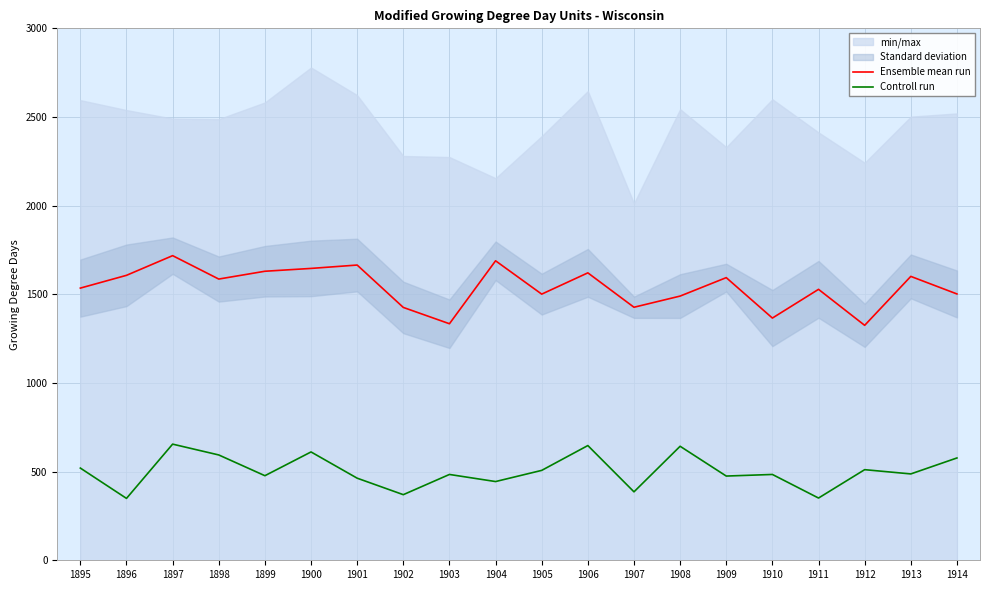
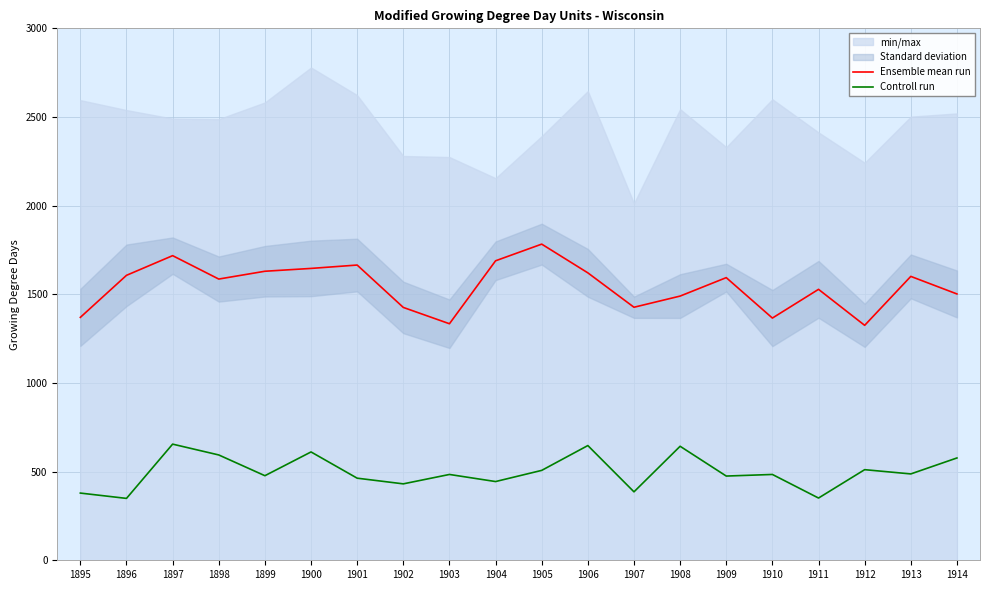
  {
    "Ensemble mean run": {
-     "1895": 1540,
+     "1895": 1370,
      "1896": 1610,
      "1897": 1720,
      "1898": 1590,
      "1899": 1630,
      "1900": 1650,
      "1901": 1670,
      "1902": 1430,
      "1903": 1330,
      "1904": 1690,
-     "1905": 1500,
+     "1905": 1780,
      "1906": 1620,
      "1907": 1430,
      "1908": 1490,
      "1909": 1590,
      "1910": 1370,
      "1911": 1530,
      "1912": 1330,
      "1913": 1600,
      "1914": 1500
    },
    "Controll run": {
-     "1895": 520,
+     "1895": 380,
      "1896": 350,
      "1897": 660,
      "1898": 590,
      "1899": 480,
      "1900": 610,
      "1901": 460,
-     "1902": 370,
+     "1902": 430,
      "1903": 480,
      "1904": 440,
      "1905": 510,
      "1906": 650,
      "1907": 390,
      "1908": 640,
      "1909": 480,
      "1910": 480,
      "1911": 350,
      "1912": 510,
      "1913": 490,
      "1914": 580
    }
  }
